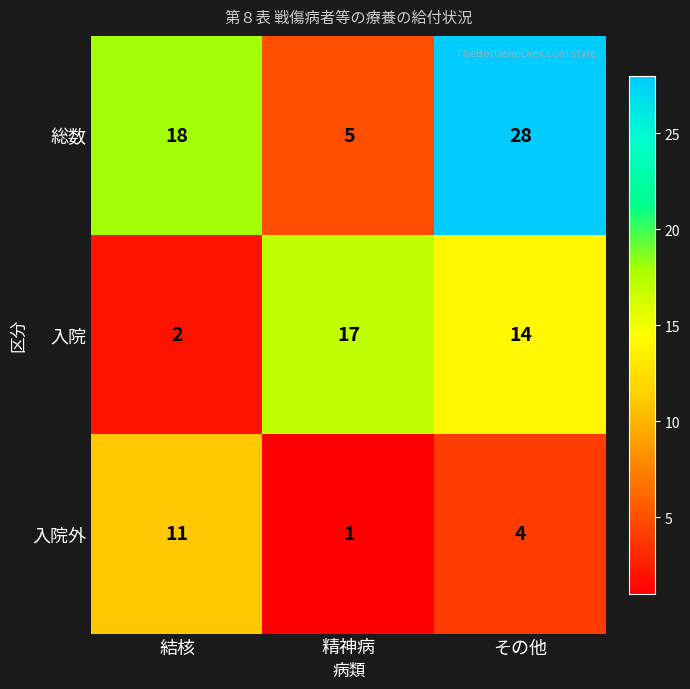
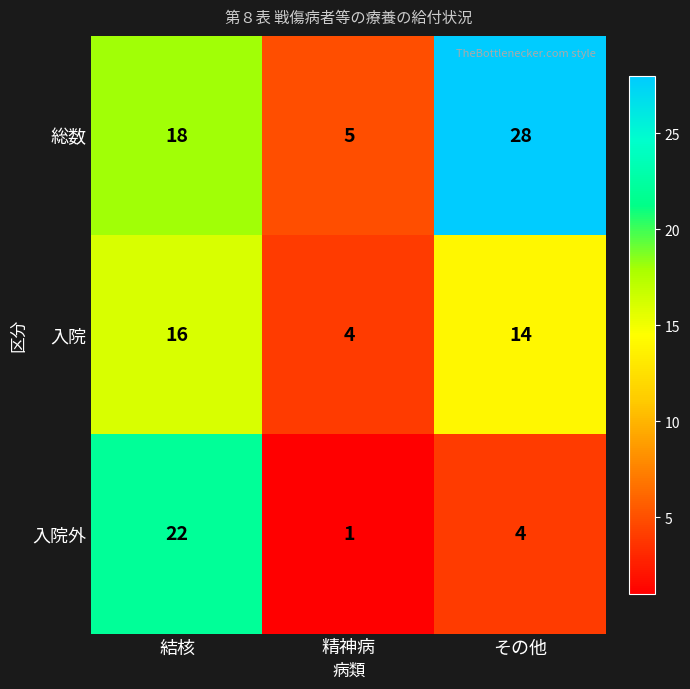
  {
    "総数": {
      "結核": 18,
      "精神病": 5
    },
    "入院": {
-     "結核": 2,
-     "精神病": 17,
+     "結核": 16,
+     "精神病": 4,
      "その他": 14
    },
    "入院外": {
-     "結核": 11,
+     "結核": 22,
      "精神病": 1,
      "その他": 4
    }
  }
